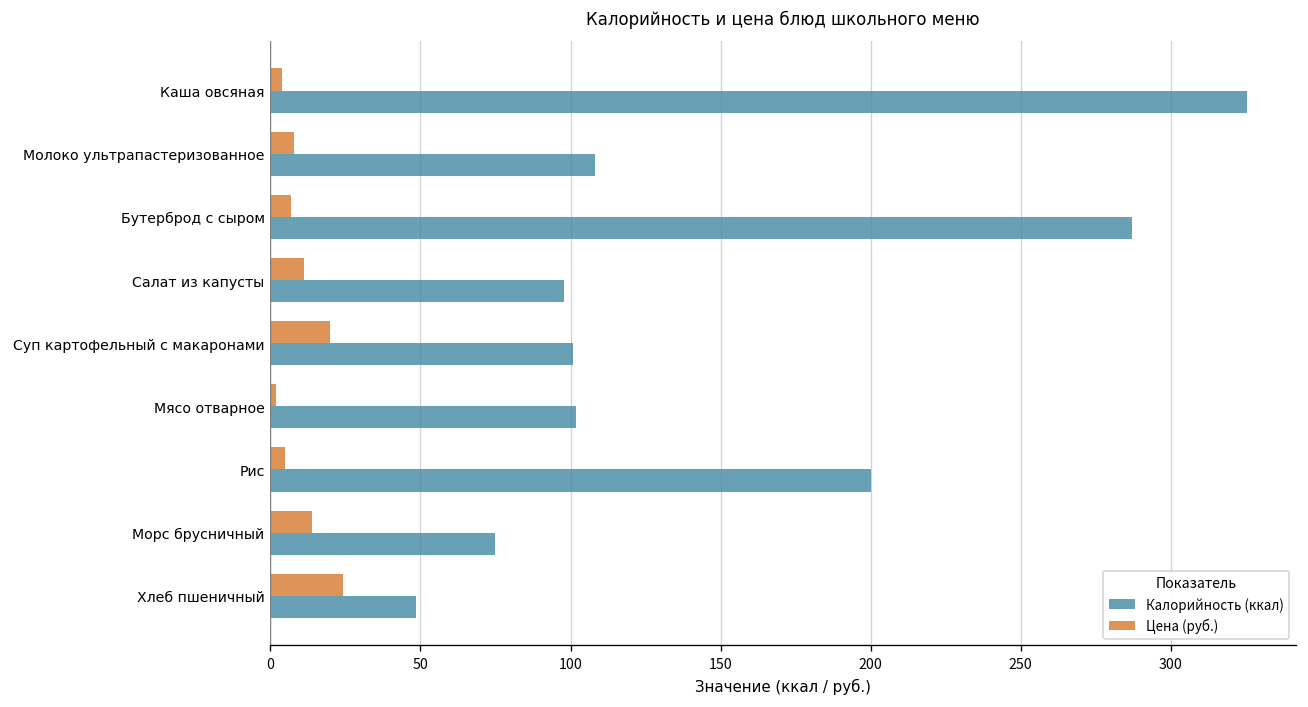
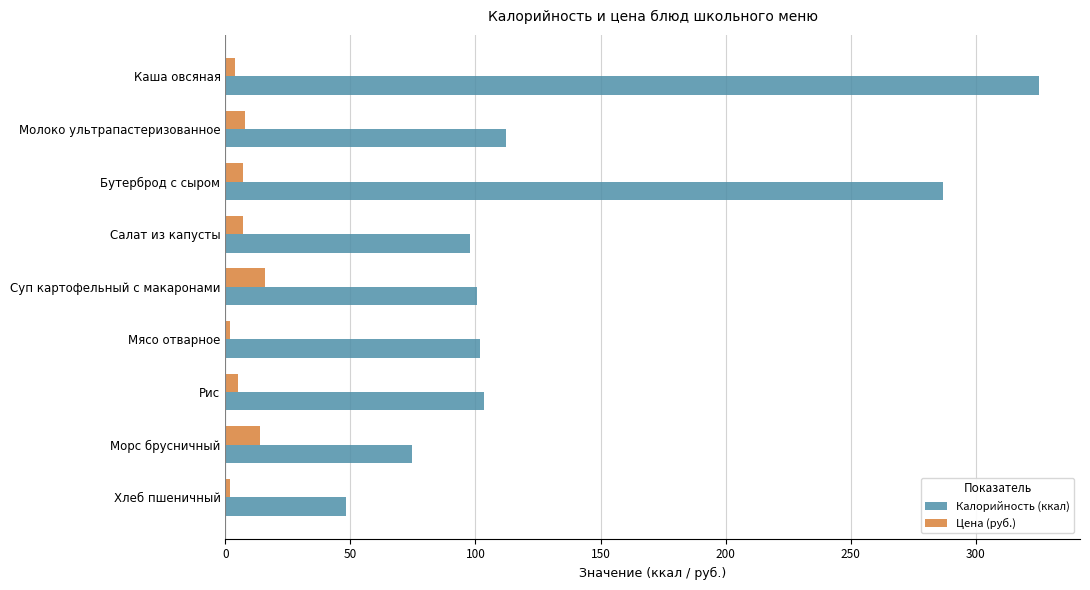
  {
    "Калорийность (ккал)": {
      "Каша овсяная": 325,
-     "Молоко ультрапастеризованное": 108,
+     "Молоко ультрапастеризованное": 112,
      "Бутерброд с сыром": 287,
      "Салат из капусты": 98,
      "Суп картофельный с макаронами": 101,
      "Мясо отварное": 102,
-     "Рис": 200,
+     "Рис": 103,
      "Морс брусничный": 75,
      "Хлеб пшеничный": 48
    },
    "Цена (руб.)": {
      "Каша овсяная": 4,
      "Молоко ультрапастеризованное": 8,
      "Бутерброд с сыром": 7,
-     "Салат из капусты": 11,
-     "Суп картофельный с макаронами": 20,
+     "Салат из капусты": 7,
+     "Суп картофельный с макаронами": 16,
      "Мясо отварное": 2,
      "Рис": 5,
      "Морс брусничный": 14,
-     "Хлеб пшеничный": 24
+     "Хлеб пшеничный": 2
    }
  }
